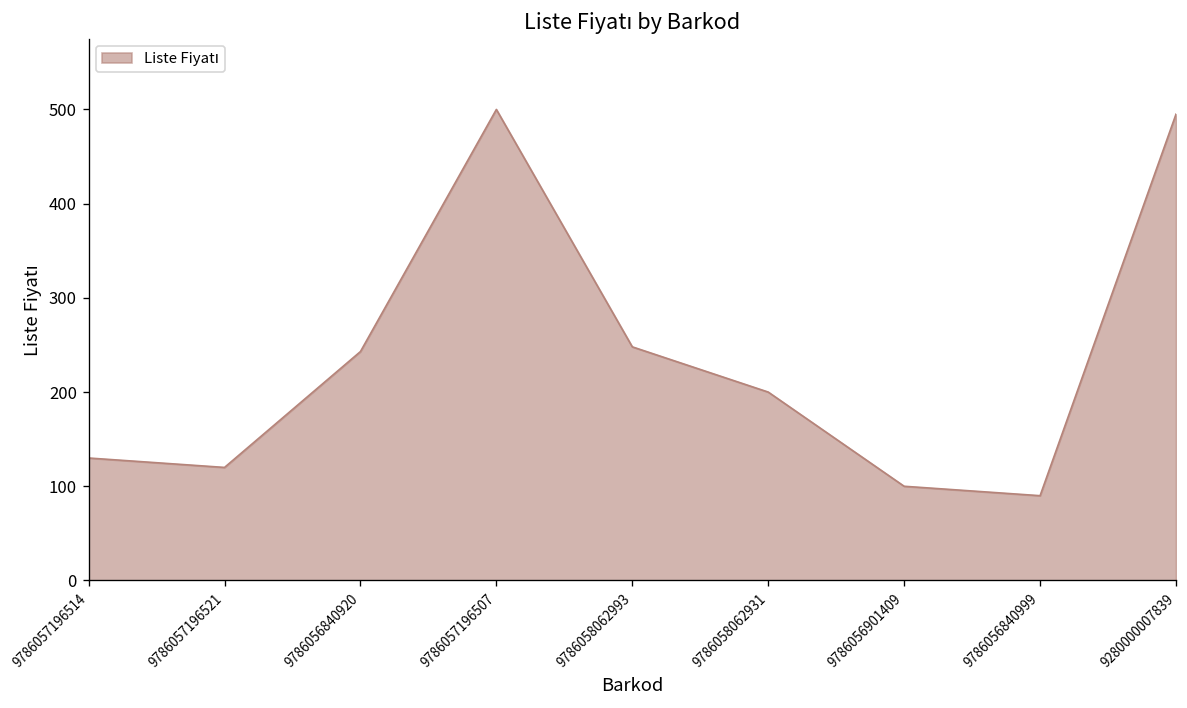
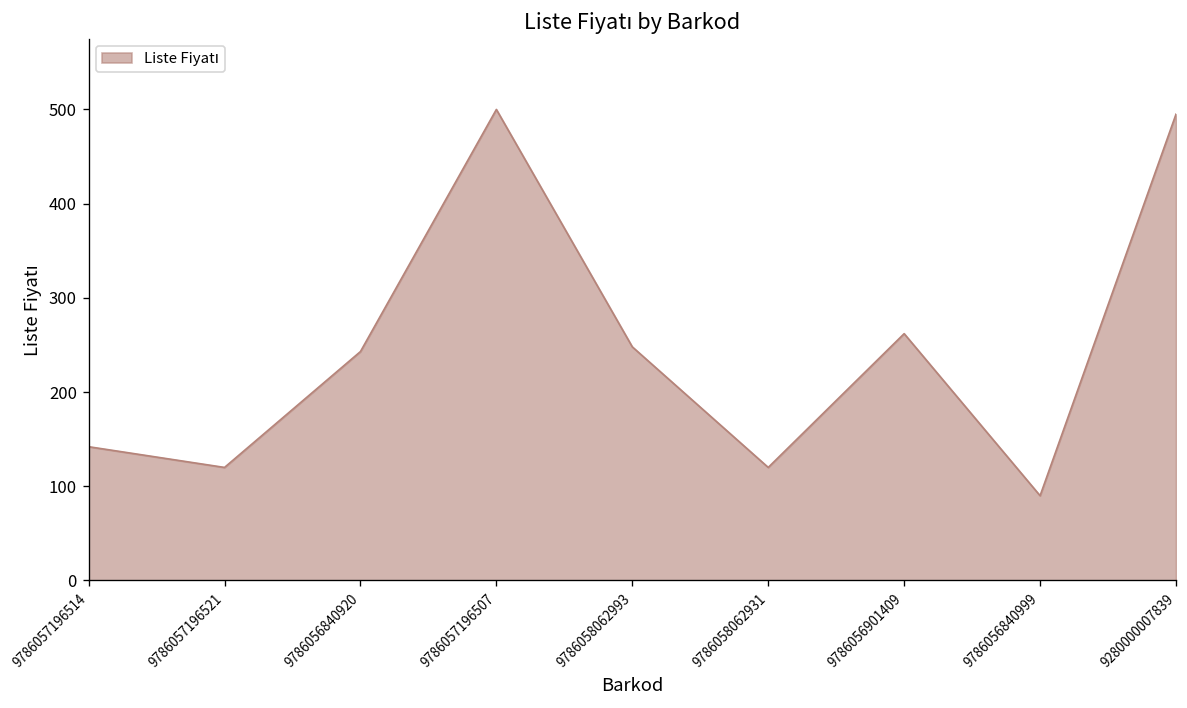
  {
-   "9786057196514": 130,
+   "9786057196514": 140,
    "9786057196521": 120,
    "9786056840920": 240,
    "9786057196507": 500,
    "9786058062993": 250,
-   "9786058062931": 200,
-   "9786056901409": 100,
+   "9786058062931": 120,
+   "9786056901409": 260,
    "9786056840999": 90,
    "9280000007839": 500
  }
